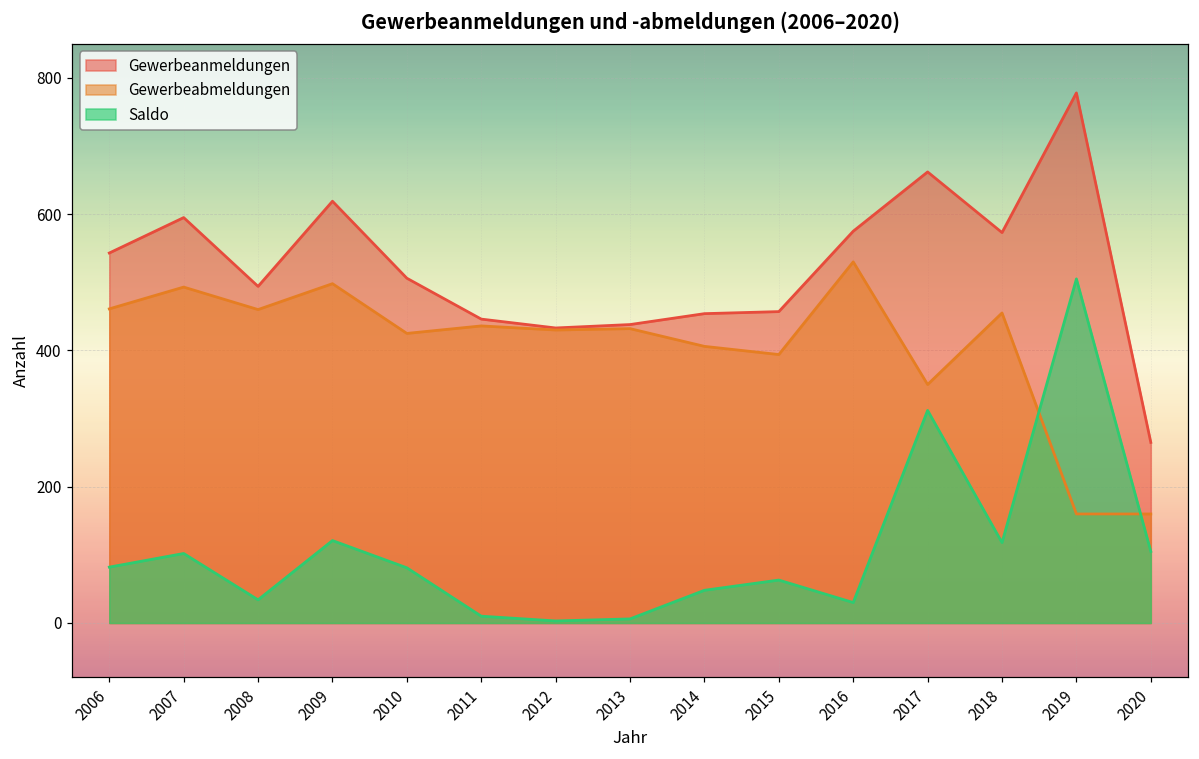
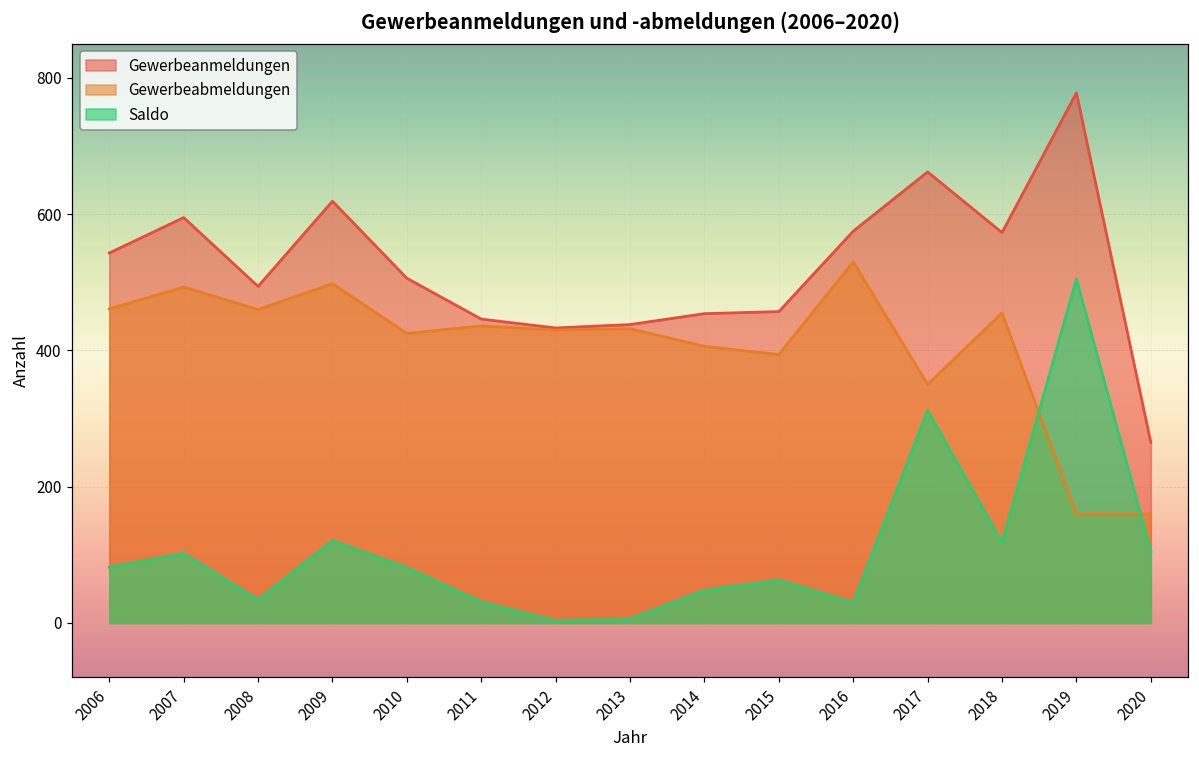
  {
    "Saldo": {
      "2006": 80,
      "2007": 100,
      "2008": 30,
      "2009": 120,
      "2010": 80,
-     "2011": 10,
+     "2011": 30,
      "2012": 0,
      "2013": 10,
      "2014": 50,
      "2015": 60,
      "2016": 30,
      "2017": 310,
      "2018": 120,
      "2019": 510,
      "2020": 110
    }
  }
